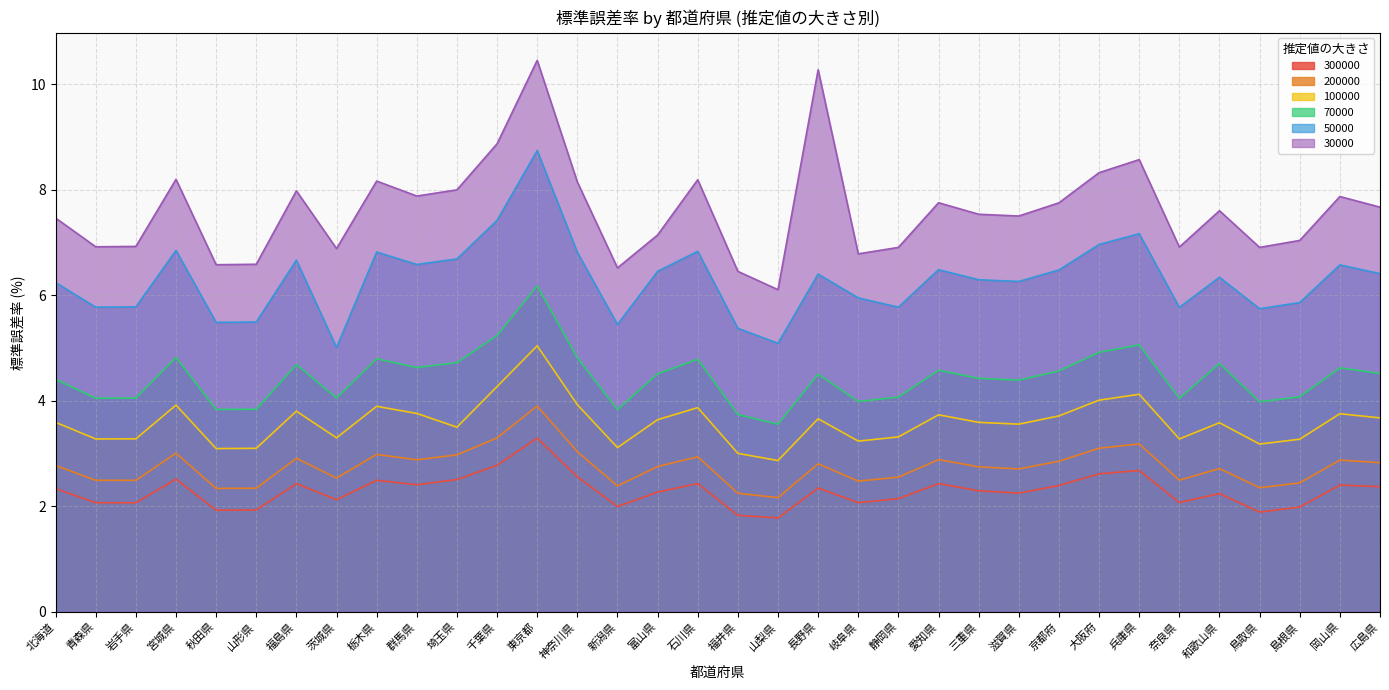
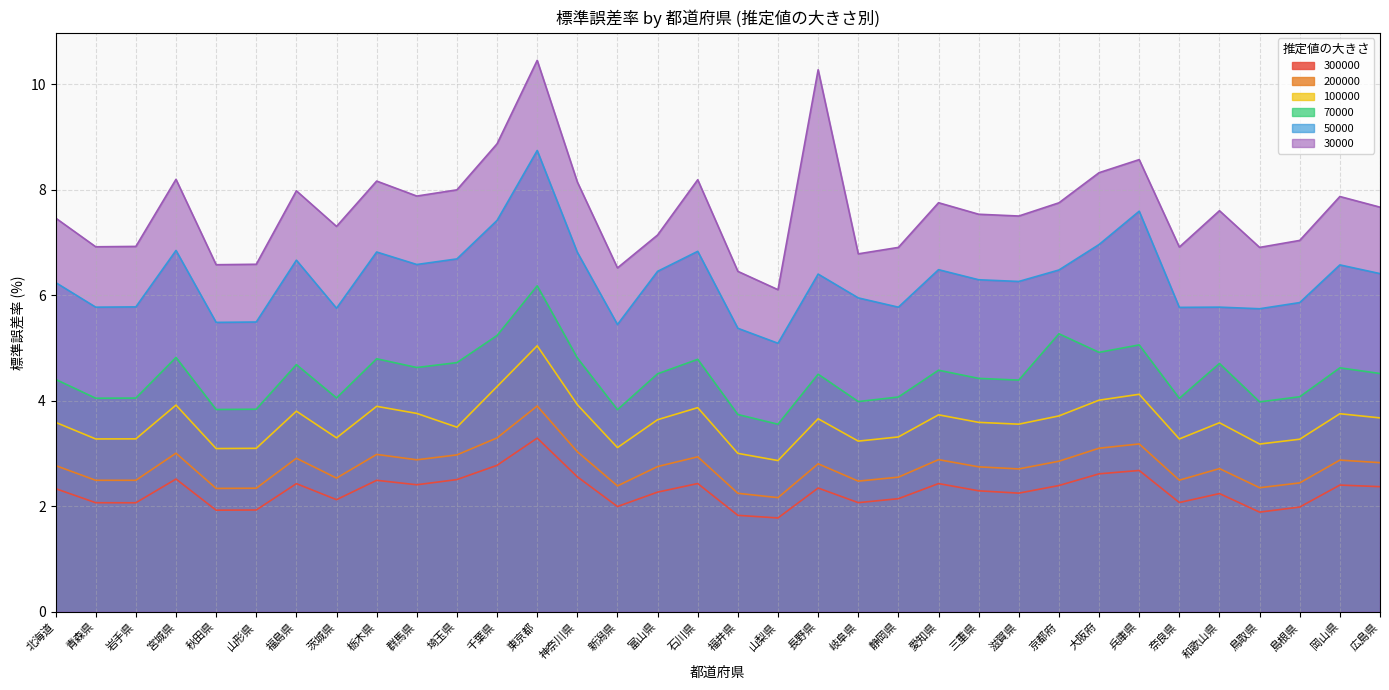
  {
    "100000": {
      "北海道": 3.6,
      "青森県": 3.3,
      "岩手県": 3.3,
      "宮城県": 3.9,
      "秋田県": 3.1,
      "山形県": 3.1,
      "福島県": 3.8,
      "茨城県": 3.3,
      "栃木県": 3.9,
      "群馬県": 3.8,
      "埼玉県": 3.5,
      "千葉県": 4.3,
      "東京都": 5.0,
      "神奈川県": 3.9,
      "新潟県": 3.1,
      "富山県": 3.6,
      "石川県": 3.9,
      "福井県": 3.0,
      "山梨県": 2.9,
      "長野県": 3.7,
      "岐阜県": 3.2,
      "静岡県": 3.3,
      "愛知県": 3.7,
      "三重県": 3.6,
      "滋賀県": 3.6,
      "京都府": 3.7,
      "大阪府": 4.0,
      "兵庫県": 4.1,
      "奈良県": 3.3,
      "和歌山県": 3.6,
      "鳥取県": 3.2,
      "島根県": 3.3,
      "岡山県": 3.8,
      "広島県": 3.7
    },
    "70000": {
      "北海道": 4.4,
      "青森県": 4.0,
      "岩手県": 4.1,
      "宮城県": 4.8,
      "秋田県": 3.8,
      "山形県": 3.8,
      "福島県": 4.7,
      "茨城県": 4.1,
      "栃木県": 4.8,
      "群馬県": 4.6,
      "埼玉県": 4.7,
      "千葉県": 5.2,
      "東京都": 6.2,
      "神奈川県": 4.8,
      "新潟県": 3.8,
      "富山県": 4.5,
      "石川県": 4.8,
      "福井県": 3.7,
      "山梨県": 3.6,
      "長野県": 4.5,
      "岐阜県": 4.0,
      "静岡県": 4.1,
      "愛知県": 4.6,
      "三重県": 4.4,
      "滋賀県": 4.4,
-     "京都府": 4.6,
+     "京都府": 5.3,
      "大阪府": 4.9,
      "兵庫県": 5.1,
      "奈良県": 4.0,
      "和歌山県": 4.7,
      "鳥取県": 4.0,
      "島根県": 4.1,
      "岡山県": 4.6,
      "広島県": 4.5
    },
    "50000": {
      "北海道": 6.2,
      "青森県": 5.8,
      "岩手県": 5.8,
      "宮城県": 6.8,
      "秋田県": 5.5,
      "山形県": 5.5,
      "福島県": 6.7,
-     "茨城県": 5.0,
+     "茨城県": 5.8,
      "栃木県": 6.8,
      "群馬県": 6.6,
      "埼玉県": 6.7,
      "千葉県": 7.4,
      "東京都": 8.7,
      "神奈川県": 6.8,
      "新潟県": 5.4,
      "富山県": 6.5,
      "石川県": 6.8,
      "福井県": 5.4,
      "山梨県": 5.1,
      "長野県": 6.4,
      "岐阜県": 5.9,
      "静岡県": 5.8,
      "愛知県": 6.5,
      "三重県": 6.3,
      "滋賀県": 6.3,
      "京都府": 6.5,
      "大阪府": 7.0,
-     "兵庫県": 7.2,
+     "兵庫県": 7.6,
      "奈良県": 5.8,
-     "和歌山県": 6.3,
+     "和歌山県": 5.8,
      "鳥取県": 5.7,
      "島根県": 5.9,
      "岡山県": 6.6,
      "広島県": 6.4
    },
    "30000": {
      "北海道": 7.5,
      "青森県": 6.9,
      "岩手県": 6.9,
      "宮城県": 8.2,
      "秋田県": 6.6,
      "山形県": 6.6,
      "福島県": 8.0,
-     "茨城県": 6.9,
+     "茨城県": 7.3,
      "栃木県": 8.2,
      "群馬県": 7.9,
      "埼玉県": 8.0,
      "千葉県": 8.9,
      "東京都": 10.5,
      "神奈川県": 8.1,
      "新潟県": 6.5,
      "富山県": 7.1,
      "石川県": 8.2,
      "福井県": 6.5,
      "山梨県": 6.1,
      "長野県": 10.3,
      "岐阜県": 6.8,
      "静岡県": 6.9,
      "愛知県": 7.8,
      "三重県": 7.5,
      "滋賀県": 7.5,
      "京都府": 7.8,
      "大阪府": 8.3,
      "兵庫県": 8.6,
      "奈良県": 6.9,
      "和歌山県": 7.6,
      "鳥取県": 6.9,
      "島根県": 7.0,
      "岡山県": 7.9,
      "広島県": 7.7
    }
  }
